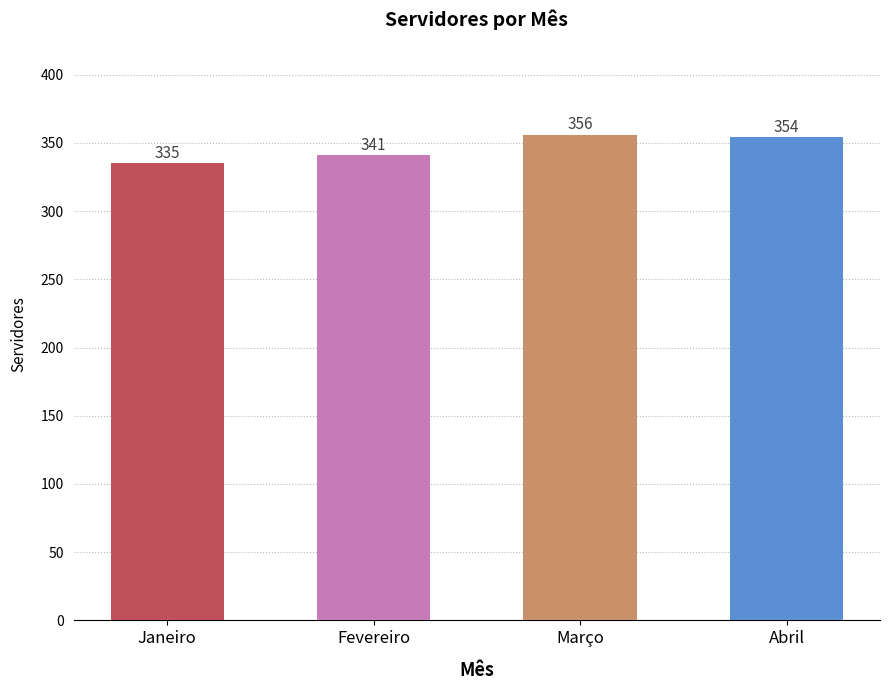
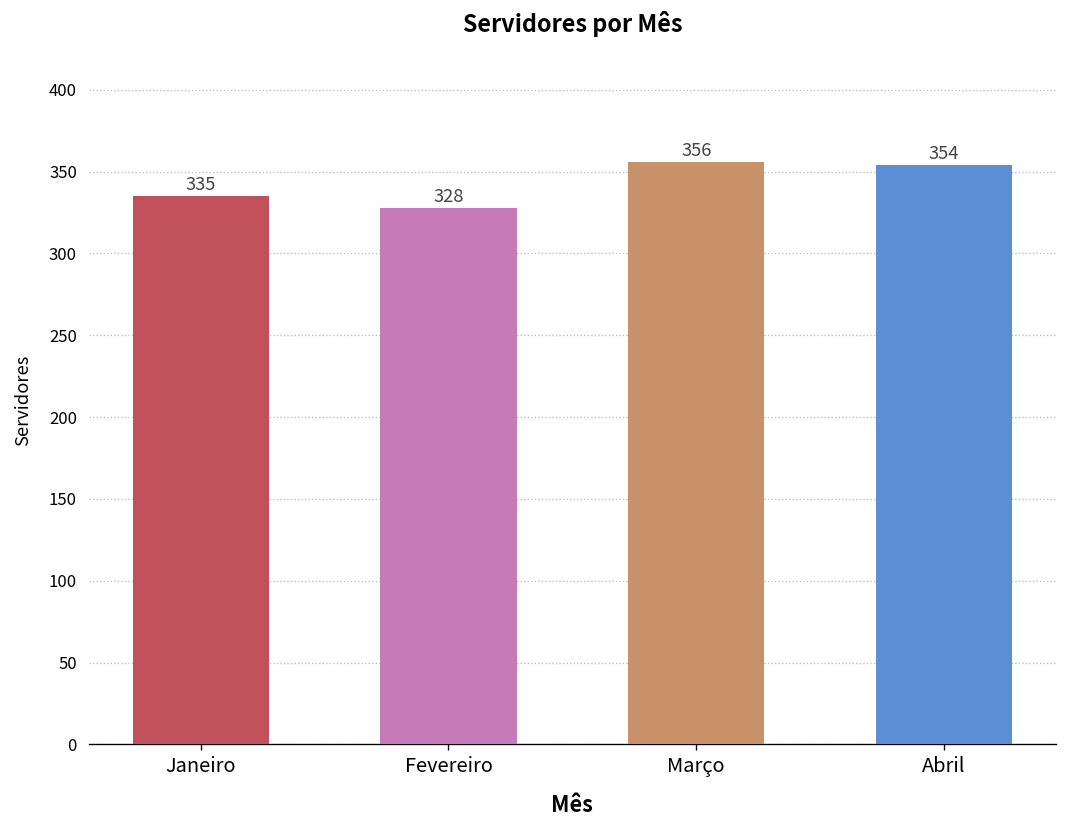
  {
    "Janeiro": 335,
-   "Fevereiro": 341,
+   "Fevereiro": 328,
    "Março": 356,
    "Abril": 354
  }
